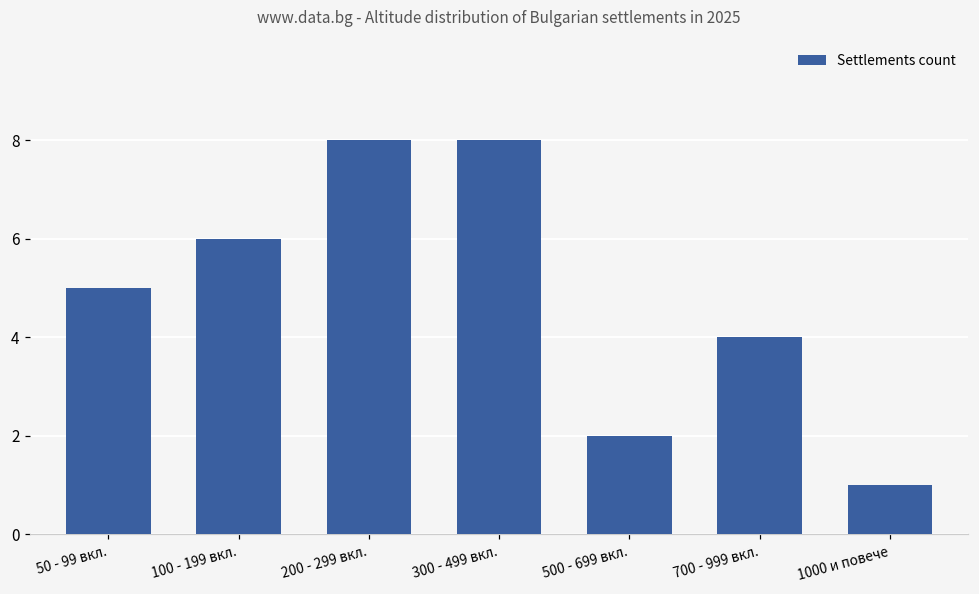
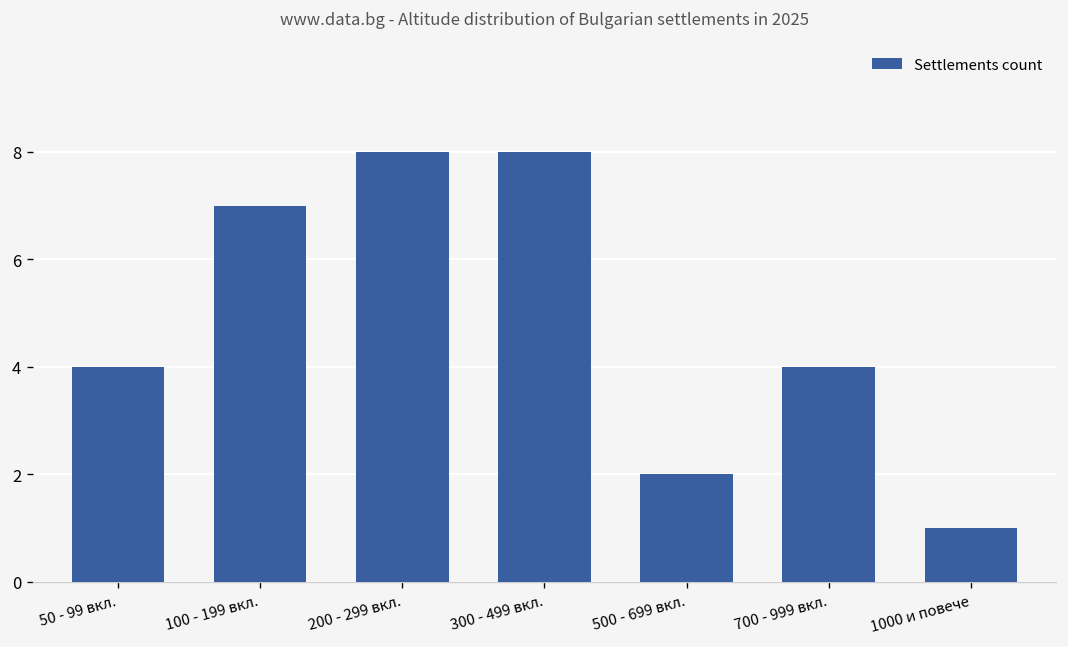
  {
-   "50 - 99 вкл.": 5,
-   "100 - 199 вкл.": 6,
+   "50 - 99 вкл.": 4,
+   "100 - 199 вкл.": 7,
    "200 - 299 вкл.": 8,
    "300 - 499 вкл.": 8,
    "500 - 699 вкл.": 2,
    "700 - 999 вкл.": 4,
    "1000 и повече": 1
  }
